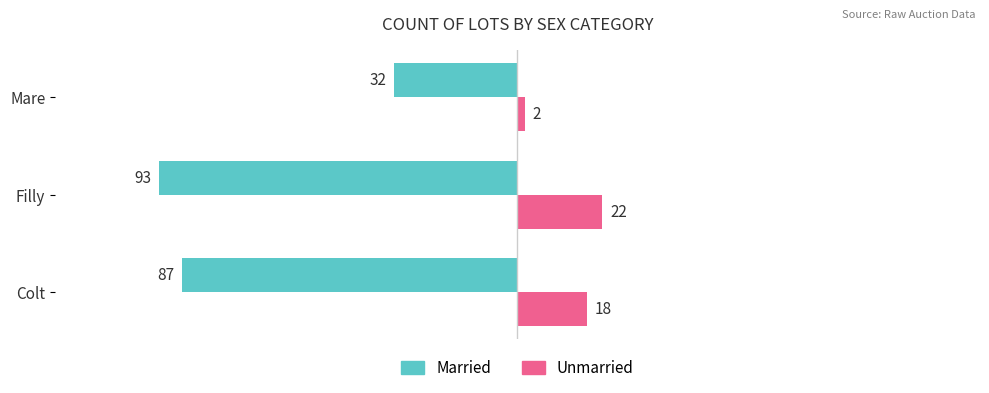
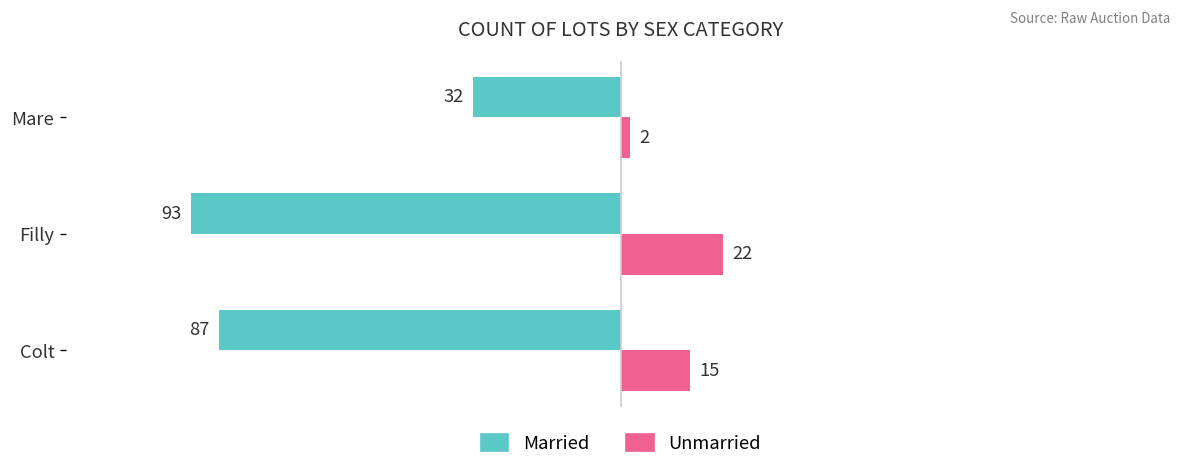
  {
    "Unmarried": {
      "Mare": 2,
      "Filly": 22,
-     "Colt": 18
+     "Colt": 15
    }
  }
